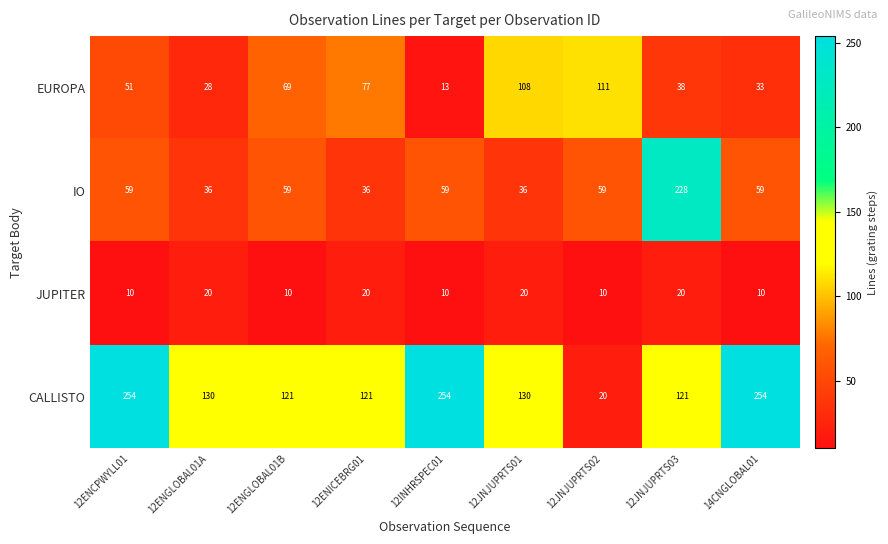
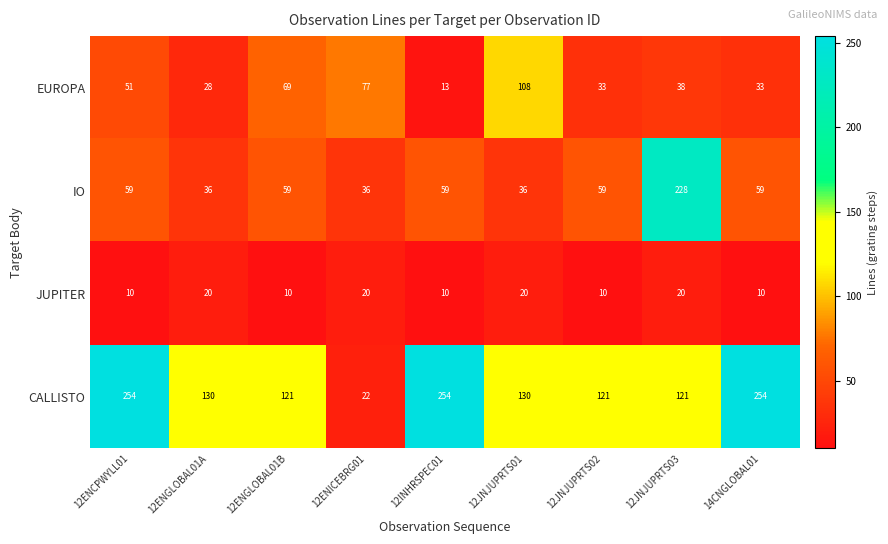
  {
    "EUROPA": {
      "12ENCPWYLL01": 51,
      "12ENGLOBAL01A": 28,
      "12ENGLOBAL01B": 69,
      "12ENICEBRG01": 77,
      "12INHRSPEC01": 13,
      "12JNJUPRTS01": 108,
-     "12JNJUPRTS02": 111,
+     "12JNJUPRTS02": 33,
      "12JNJUPRTS03": 38,
      "14CNGLOBAL01": 33
    },
    "IO": {
      "12ENCPWYLL01": 59,
      "12ENGLOBAL01A": 36,
      "12ENGLOBAL01B": 59,
      "12ENICEBRG01": 36,
      "12INHRSPEC01": 59,
      "12JNJUPRTS01": 36,
      "12JNJUPRTS02": 59,
      "12JNJUPRTS03": 228,
      "14CNGLOBAL01": 59
    },
    "JUPITER": {
      "12ENCPWYLL01": 10,
      "12ENGLOBAL01A": 20,
      "12ENGLOBAL01B": 10,
      "12ENICEBRG01": 20,
      "12INHRSPEC01": 10,
      "12JNJUPRTS01": 20,
      "12JNJUPRTS02": 10,
      "12JNJUPRTS03": 20,
      "14CNGLOBAL01": 10
    },
    "CALLISTO": {
      "12ENCPWYLL01": 254,
      "12ENGLOBAL01A": 130,
      "12ENGLOBAL01B": 121,
-     "12ENICEBRG01": 121,
+     "12ENICEBRG01": 22,
      "12INHRSPEC01": 254,
      "12JNJUPRTS01": 130,
-     "12JNJUPRTS02": 20,
+     "12JNJUPRTS02": 121,
      "12JNJUPRTS03": 121,
      "14CNGLOBAL01": 254
    }
  }
